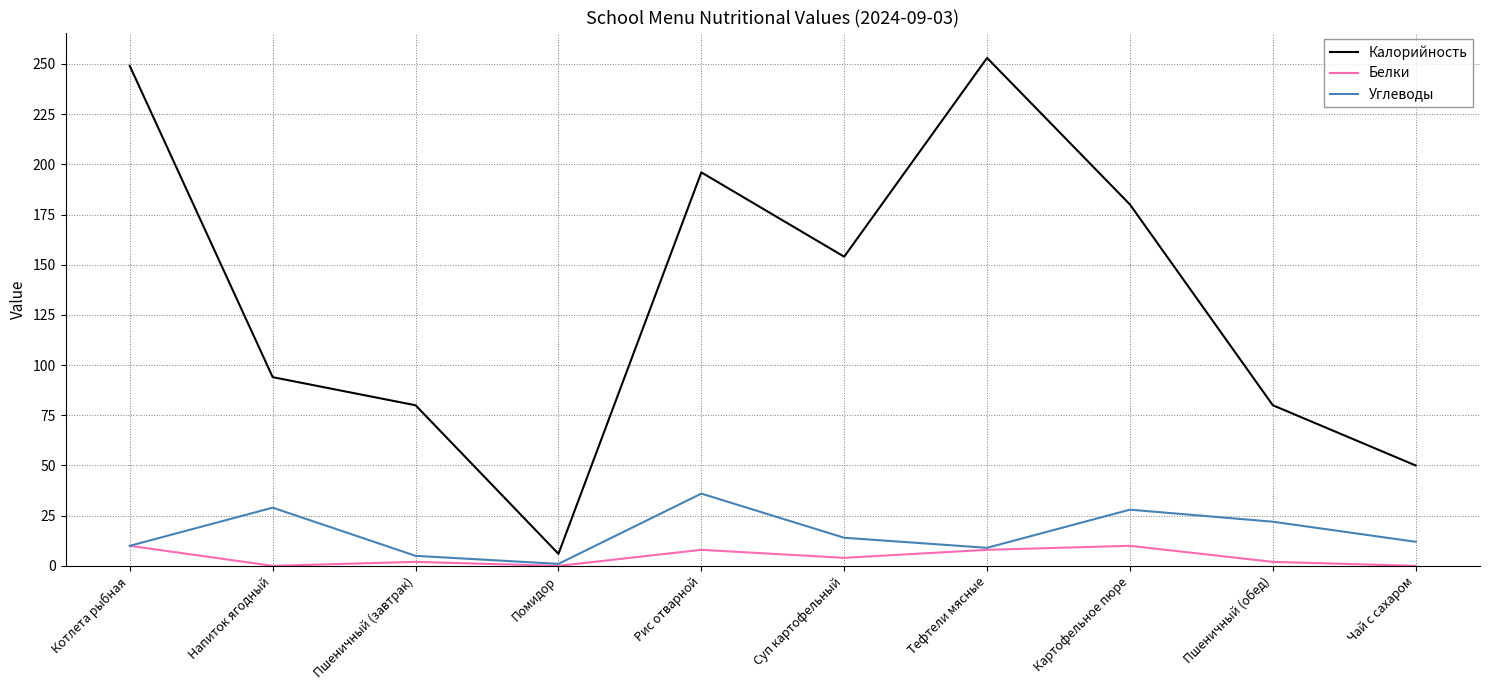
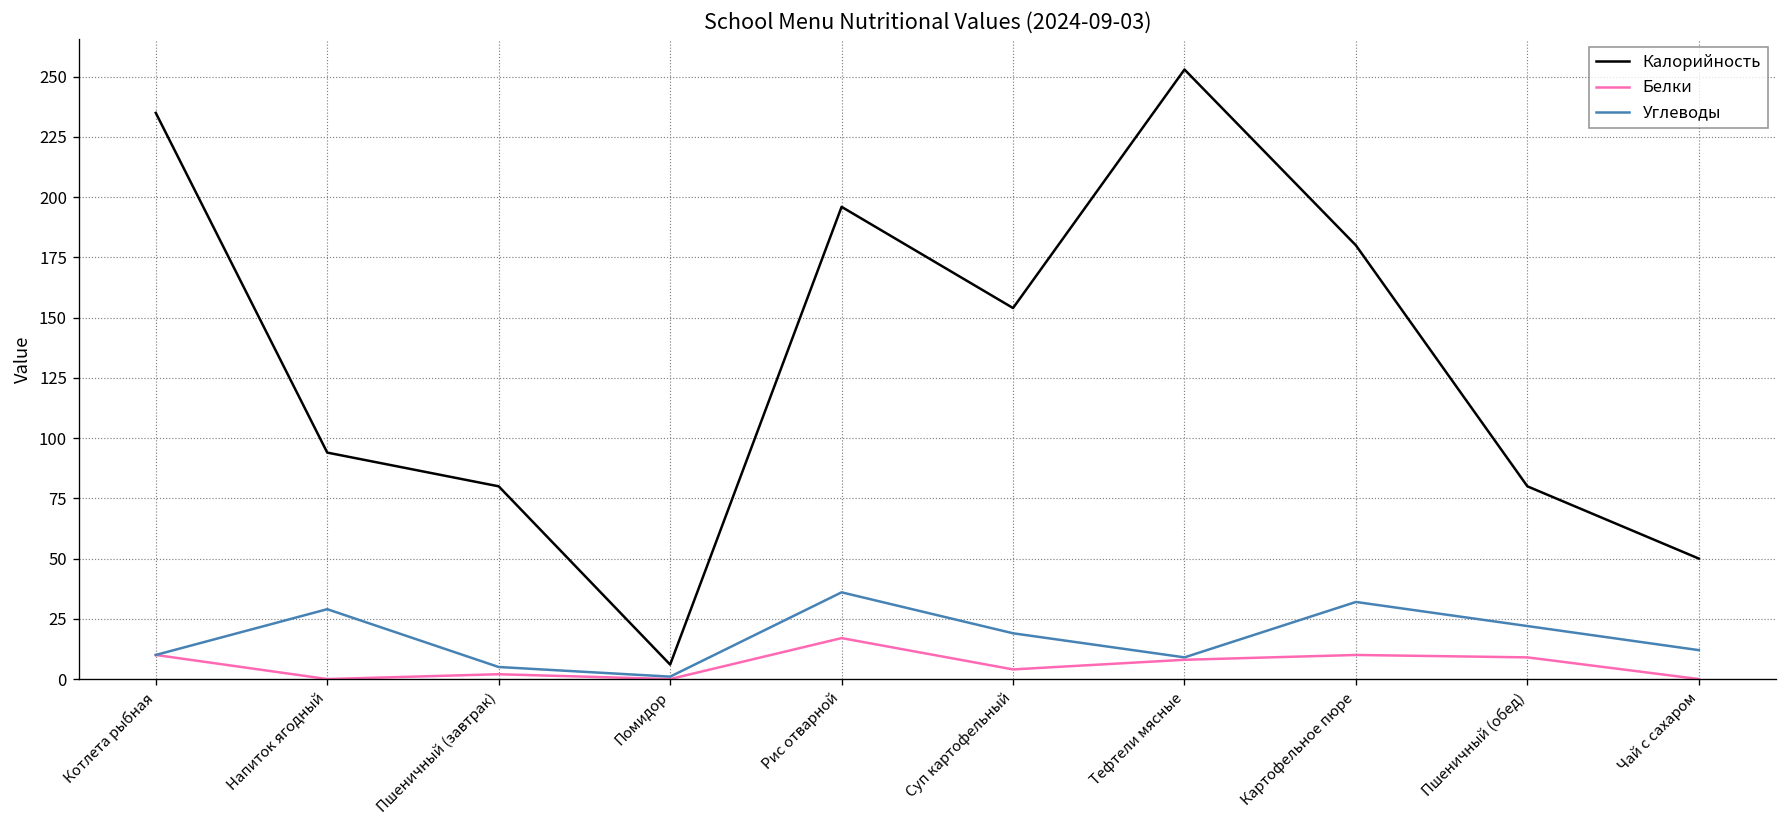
  {
    "Калорийность": {
-     "Котлета рыбная": 249,
+     "Котлета рыбная": 235,
      "Напиток ягодный": 94,
      "Пшеничный (завтрак)": 80,
      "Помидор": 6,
      "Рис отварной": 196,
      "Суп картофельный": 154,
      "Тефтели мясные": 253,
      "Картофельное пюре": 180,
      "Пшеничный (обед)": 80,
      "Чай с сахаром": 50
    },
    "Белки": {
      "Напиток ягодный": 0,
      "Пшеничный (завтрак)": 2,
-     "Рис отварной": 8,
+     "Рис отварной": 17,
      "Суп картофельный": 4,
      "Картофельное пюре": 10,
-     "Пшеничный (обед)": 2,
+     "Пшеничный (обед)": 9,
      "Чай с сахаром": 0
    },
    "Углеводы": {
      "Напиток ягодный": 29,
      "Пшеничный (завтрак)": 5,
      "Рис отварной": 36,
-     "Суп картофельный": 14,
-     "Картофельное пюре": 28,
+     "Суп картофельный": 19,
+     "Картофельное пюре": 32,
      "Пшеничный (обед)": 22,
      "Чай с сахаром": 12
    }
  }
